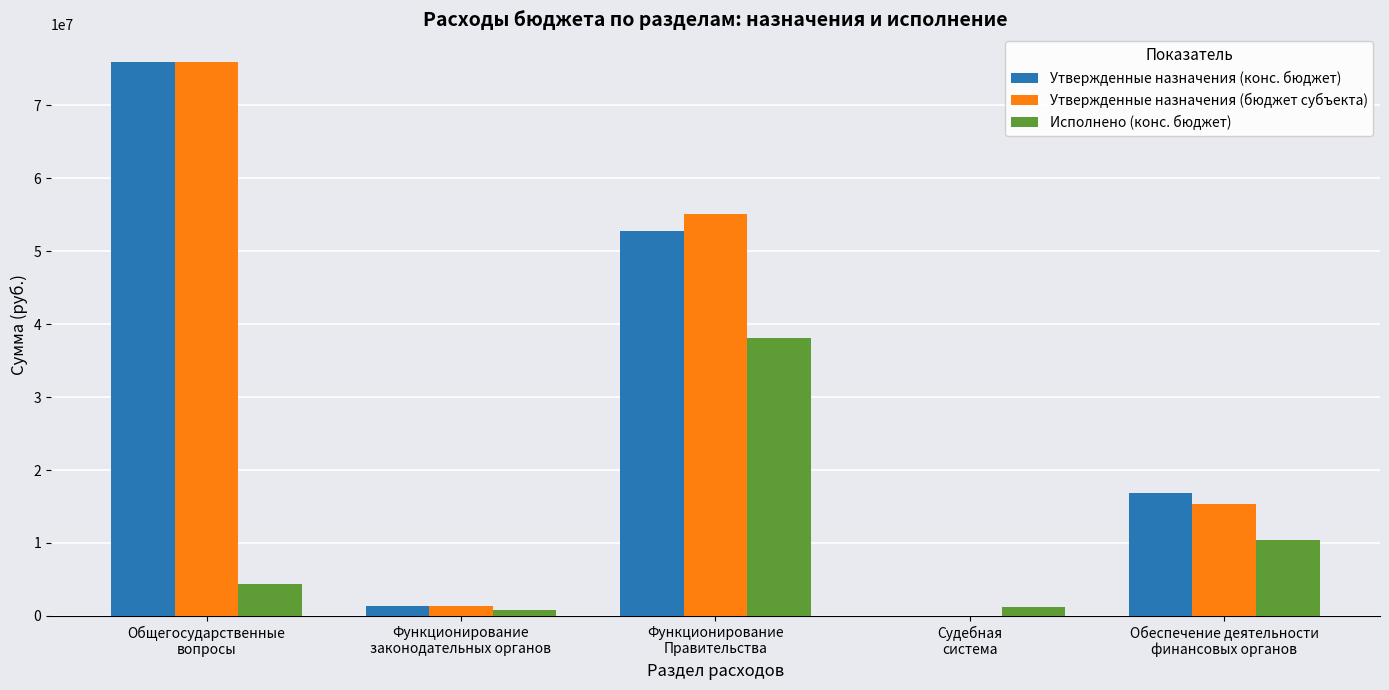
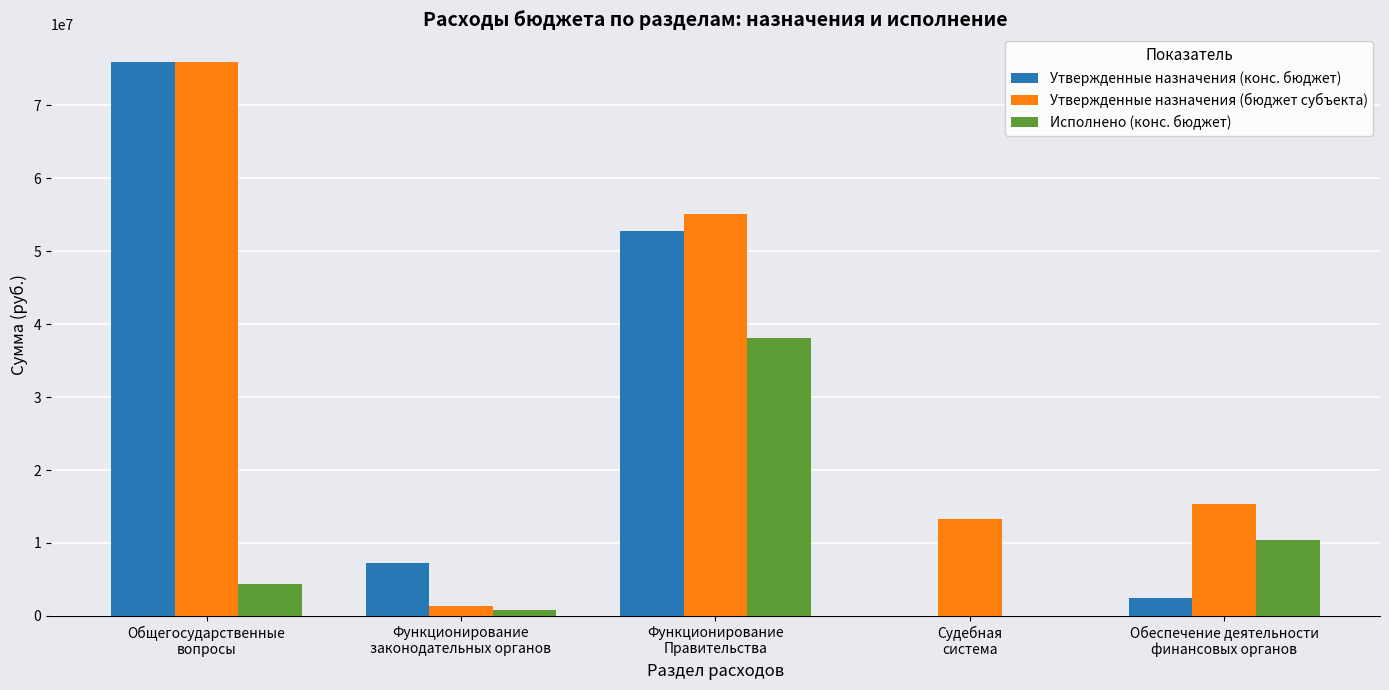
  {
    "Утвержденные назначения (конс. бюджет)": {
      "Общегосударственные вопросы": 76000000,
-     "Функционирование законодательных органов": 1000000,
+     "Функционирование законодательных органов": 7000000,
      "Функционирование Правительства": 53000000,
-     "Обеспечение деятельности финансовых органов": 17000000
+     "Обеспечение деятельности финансовых органов": 3000000
    },
    "Утвержденные назначения (бюджет субъекта)": {
      "Общегосударственные вопросы": 76000000,
      "Функционирование законодательных органов": 1000000,
      "Функционирование Правительства": 55000000,
-     "Судебная система": 0,
+     "Судебная система": 13000000,
      "Обеспечение деятельности финансовых органов": 15000000
    },
    "Исполнено (конс. бюджет)": {
      "Общегосударственные вопросы": 4000000,
      "Функционирование законодательных органов": 1000000,
      "Функционирование Правительства": 38000000,
-     "Судебная система": 1000000,
+     "Судебная система": 0,
      "Обеспечение деятельности финансовых органов": 10000000
    }
  }
